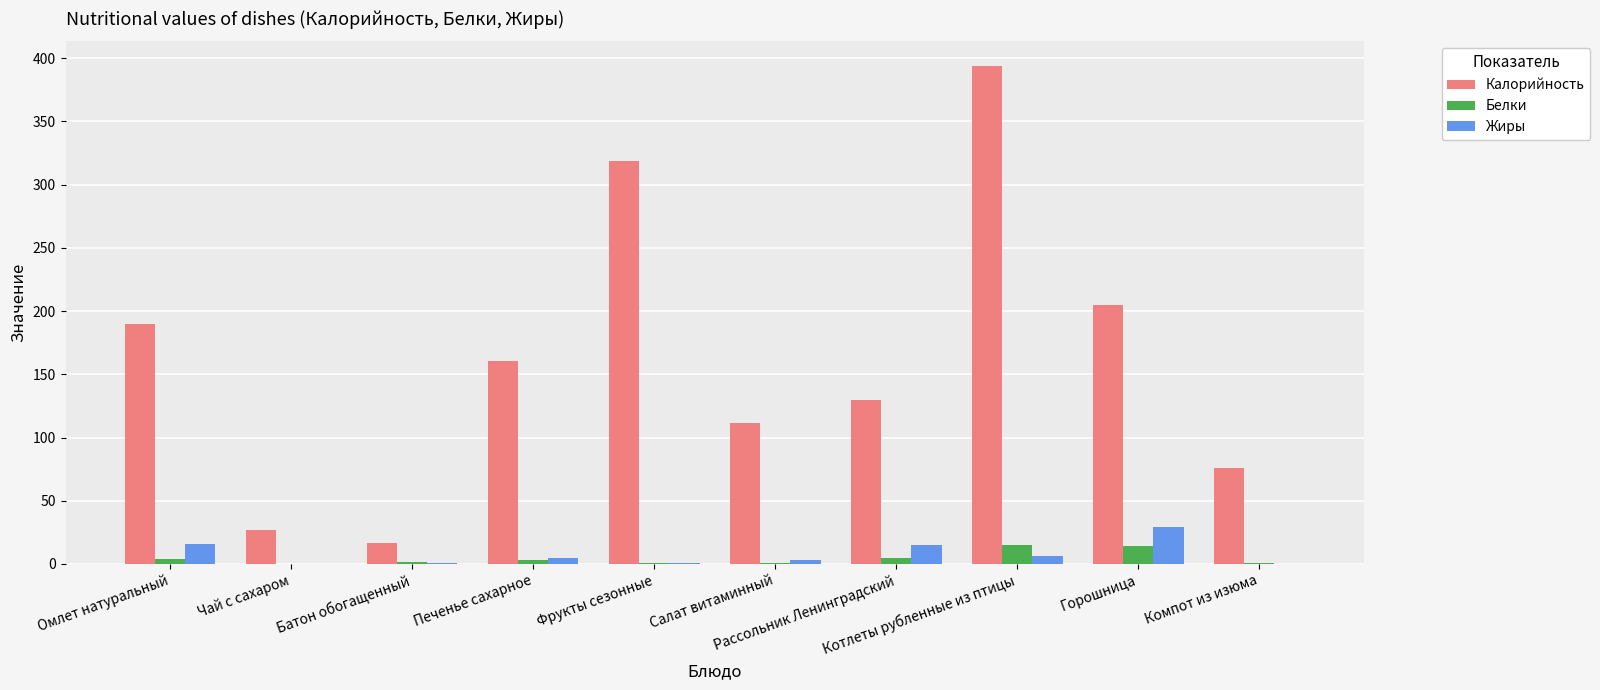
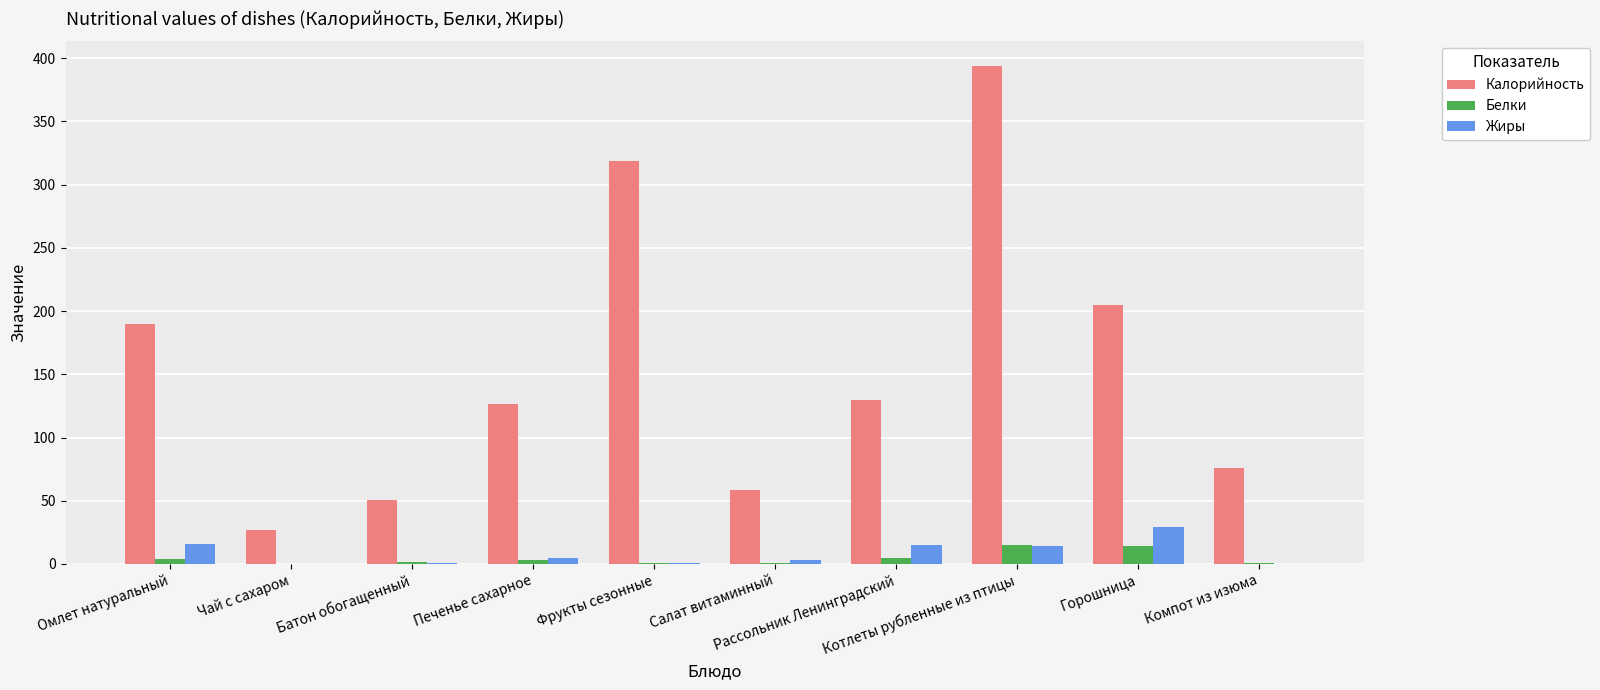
  {
    "Калорийность": {
      "Омлет натуральный": 190,
      "Чай с сахаром": 27,
-     "Батон обогащенный": 16,
-     "Печенье сахарное": 161,
+     "Батон обогащенный": 51,
+     "Печенье сахарное": 127,
      "Фрукты сезонные": 319,
-     "Салат витаминный": 111,
+     "Салат витаминный": 58,
      "Рассольник Ленинградский": 129,
      "Котлеты рубленные из птицы": 394,
      "Горошница": 205,
      "Компот из изюма": 76
    },
    "Белки": {
      "Омлет натуральный": 4,
      "Печенье сахарное": 3,
      "Рассольник Ленинградский": 5,
      "Котлеты рубленные из птицы": 15,
      "Горошница": 15
    },
    "Жиры": {
      "Омлет натуральный": 16,
      "Чай с сахаром": 0,
      "Печенье сахарное": 5,
      "Салат витаминный": 4,
      "Рассольник Ленинградский": 15,
-     "Котлеты рубленные из птицы": 6,
+     "Котлеты рубленные из птицы": 15,
      "Горошница": 29
    }
  }
